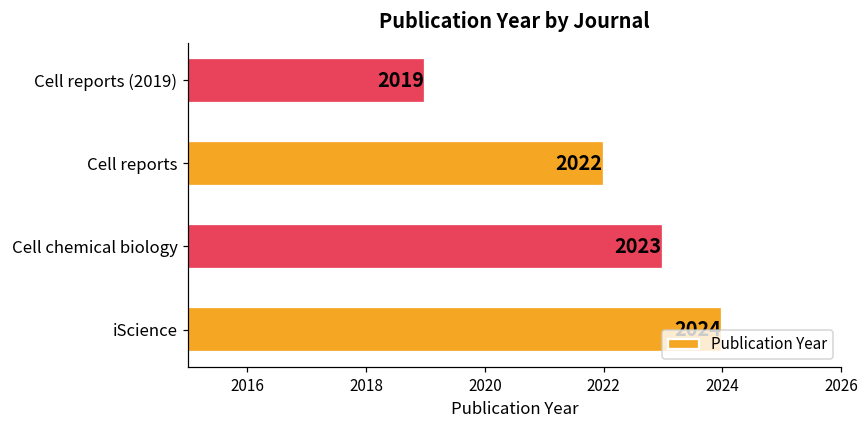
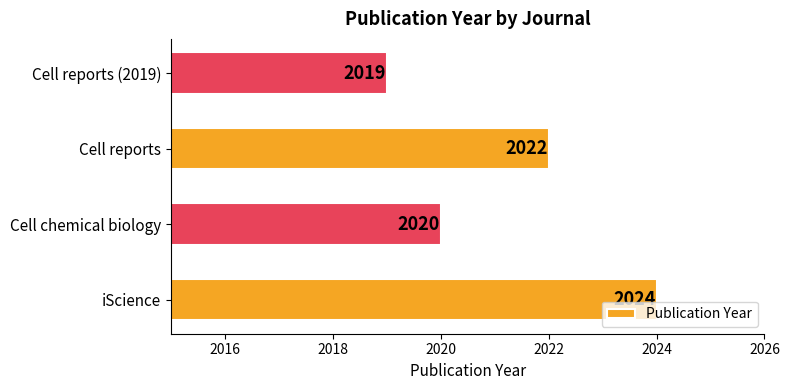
  {
    "Cell reports (2019)": 2019,
    "Cell reports": 2022,
-   "Cell chemical biology": 2023
+   "Cell chemical biology": 2020
  }
